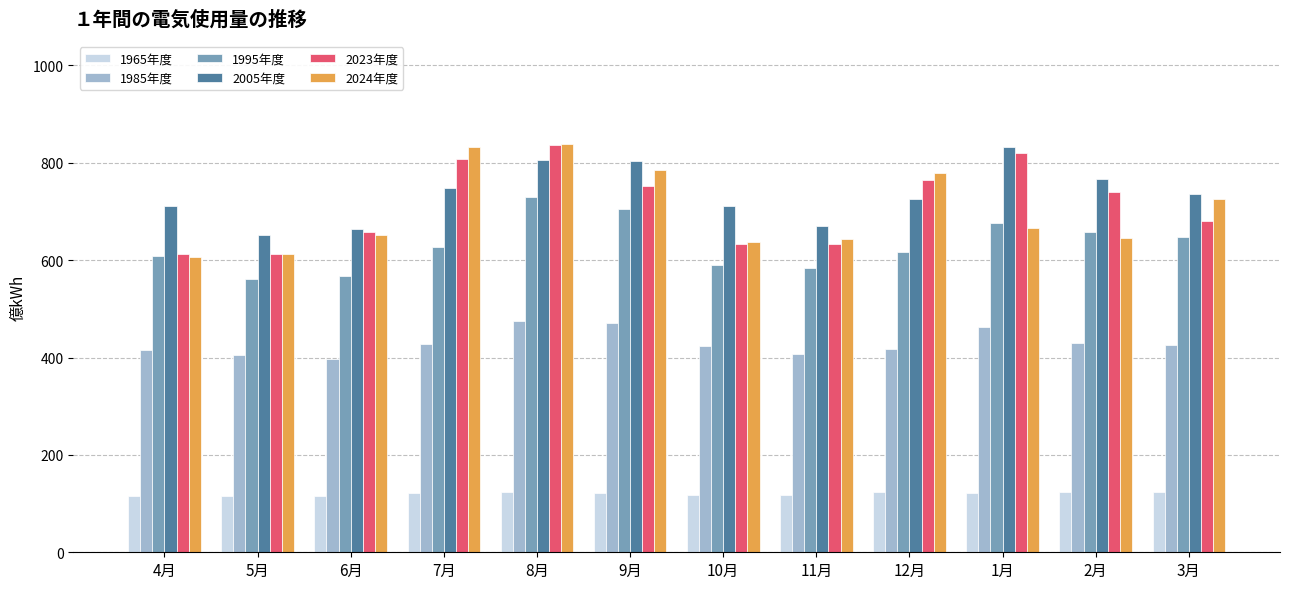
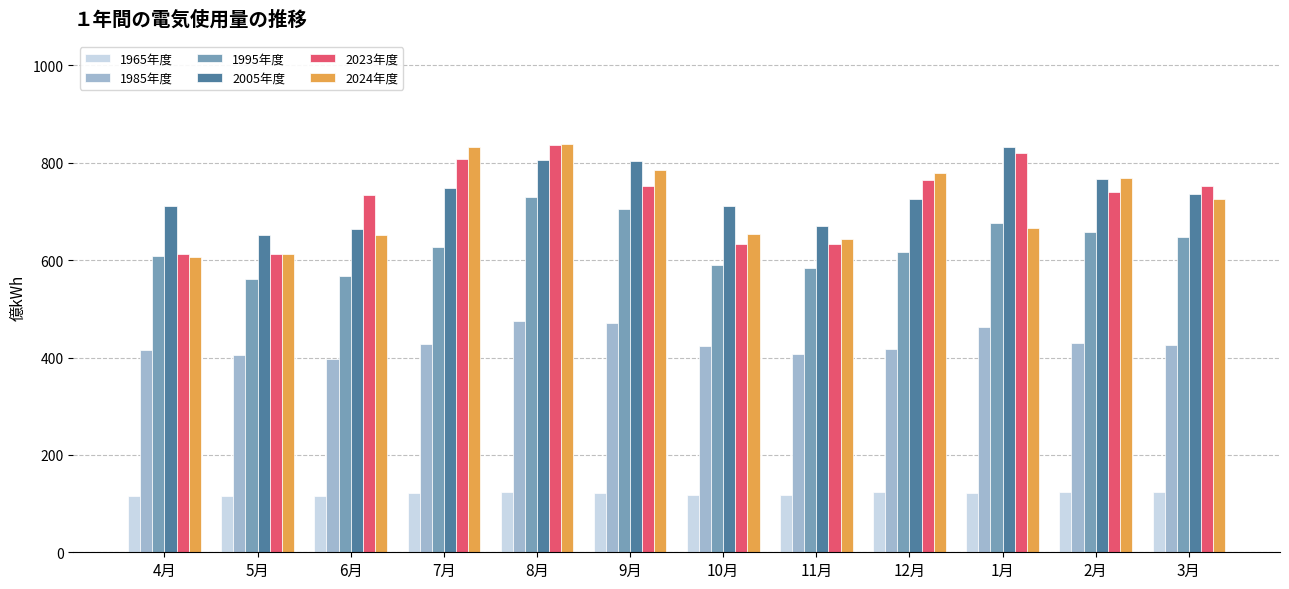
  {
    "2023年度": {
      "4月": 610,
      "5月": 610,
-     "6月": 660,
+     "6月": 730,
      "7月": 810,
      "8月": 840,
      "9月": 750,
      "10月": 630,
      "11月": 630,
      "12月": 760,
      "1月": 820,
      "2月": 740,
-     "3月": 680
+     "3月": 750
    },
    "2024年度": {
      "4月": 610,
      "5月": 610,
      "6月": 650,
      "7月": 830,
      "8月": 840,
      "9月": 790,
-     "10月": 640,
+     "10月": 650,
      "11月": 640,
      "12月": 780,
      "1月": 670,
-     "2月": 650,
+     "2月": 770,
      "3月": 730
    }
  }
